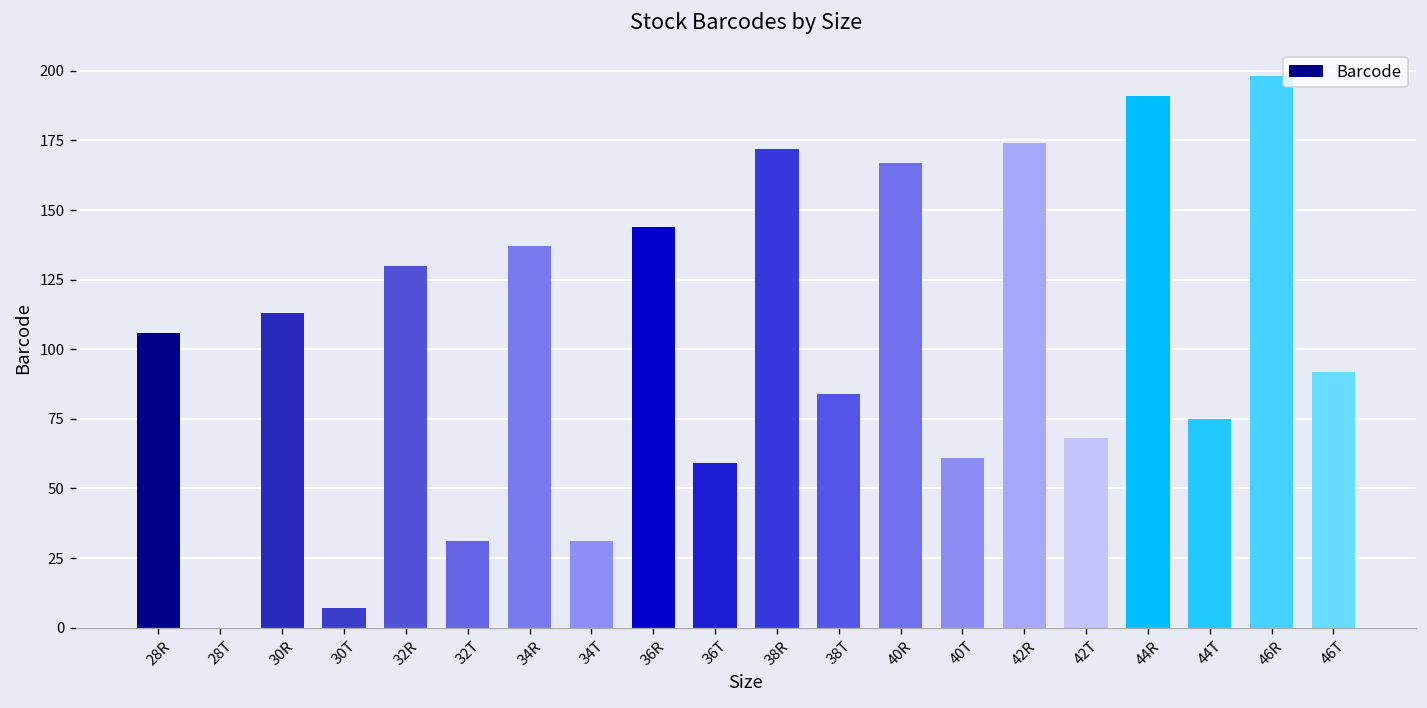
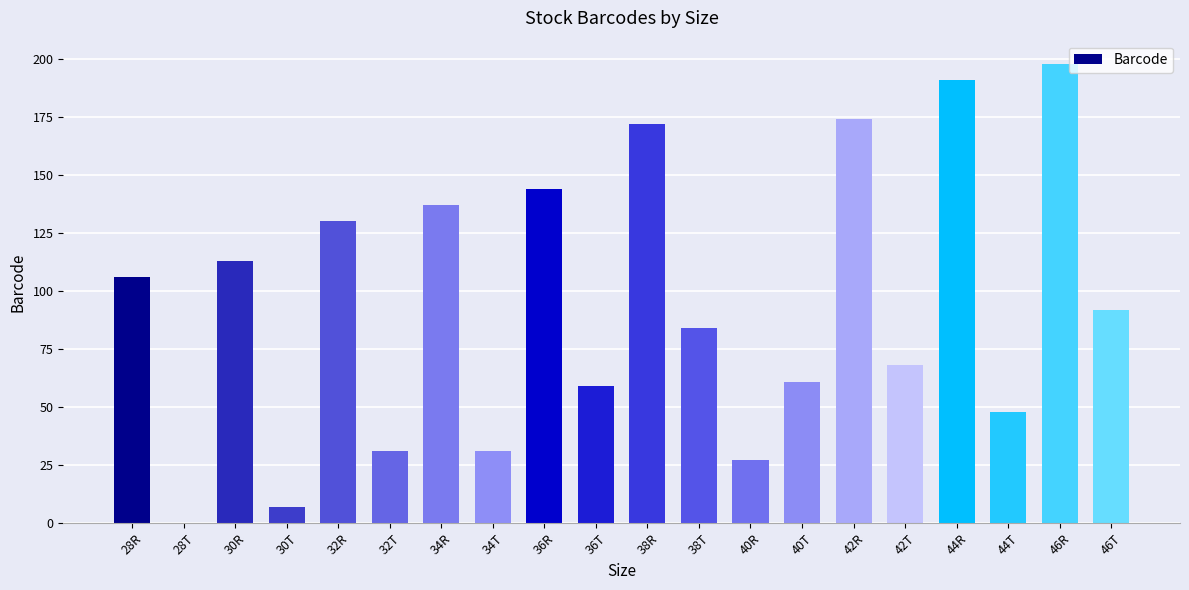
  {
    "28R": 106,
    "28T": 0,
    "30R": 113,
    "30T": 7,
    "32R": 130,
    "32T": 31,
    "34R": 137,
    "34T": 31,
    "36R": 144,
    "36T": 59,
    "38R": 172,
    "38T": 84,
-   "40R": 167,
+   "40R": 27,
    "40T": 61,
    "42R": 174,
    "42T": 68,
    "44R": 191,
-   "44T": 75,
+   "44T": 48,
    "46R": 198,
    "46T": 92
  }
